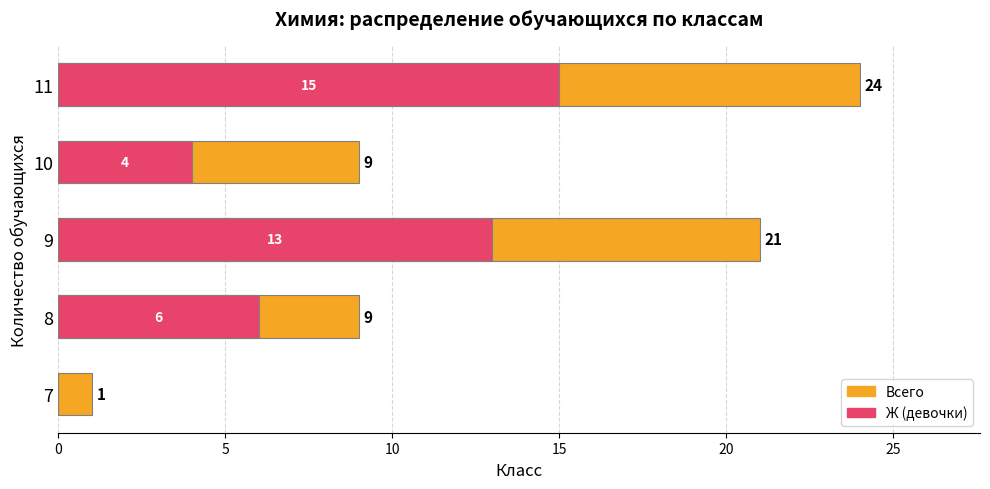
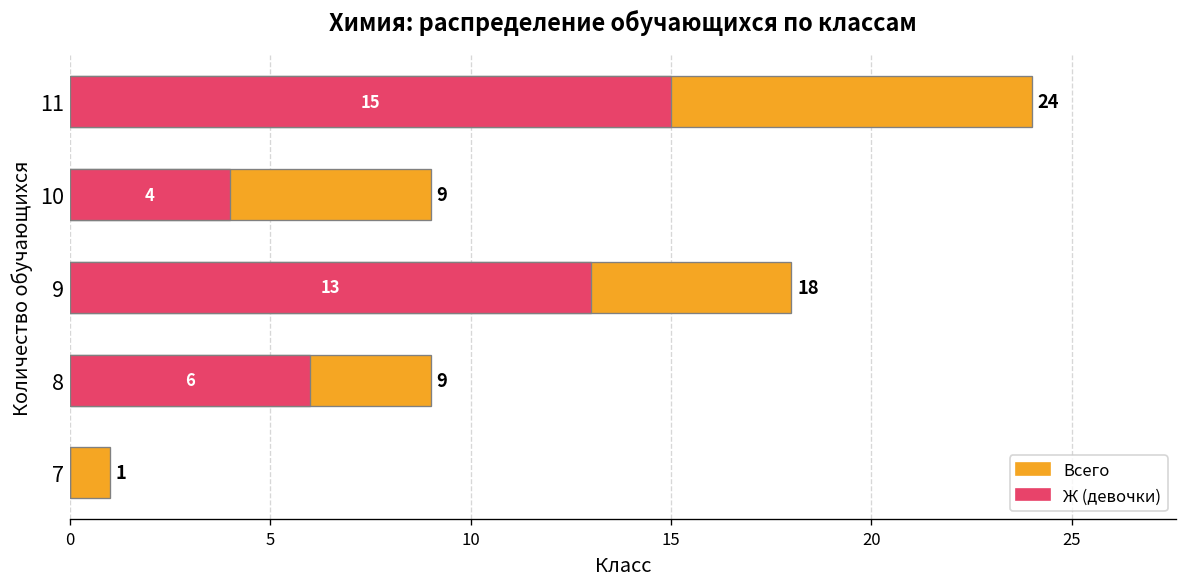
  {
    "Всего": {
      "11": 24,
      "10": 9,
-     "9": 21,
+     "9": 18,
      "8": 9,
      "7": 1
    },
    "Ж (девочки)": {
      "7": 0.0
    }
  }
